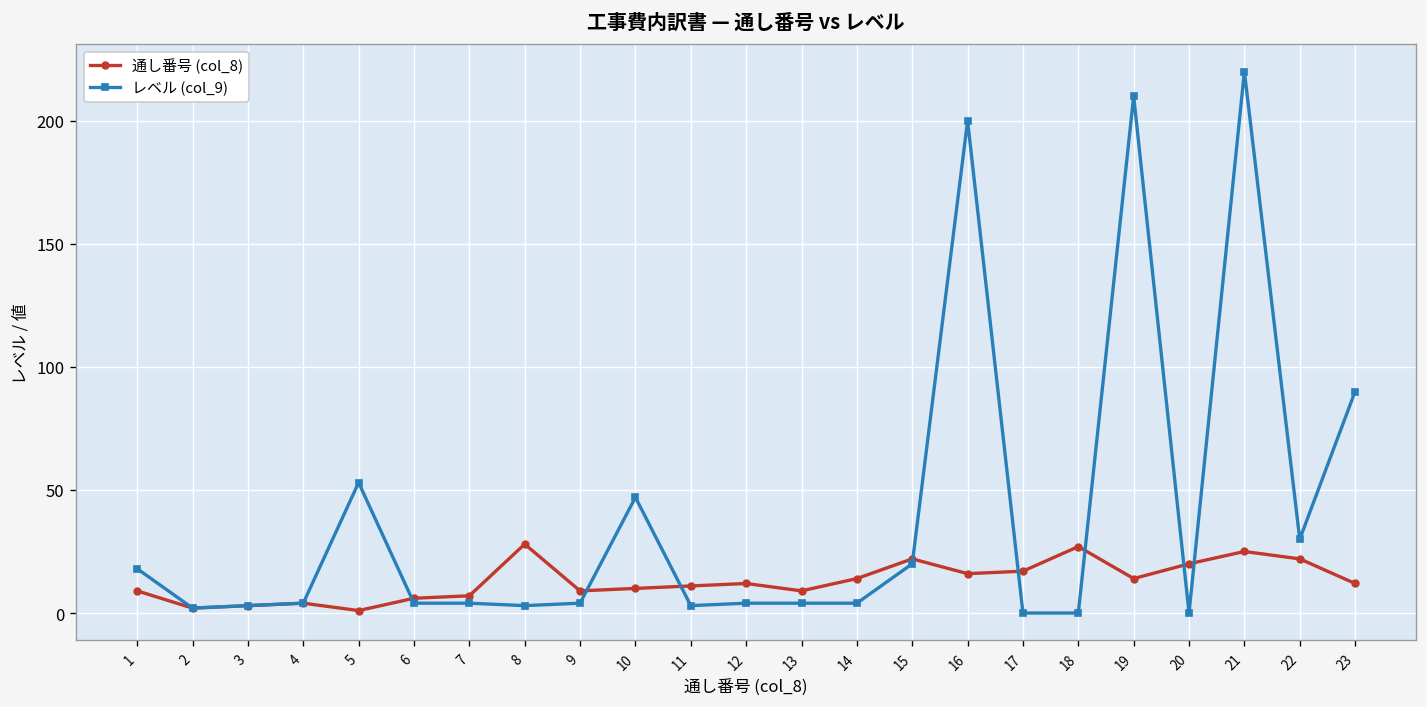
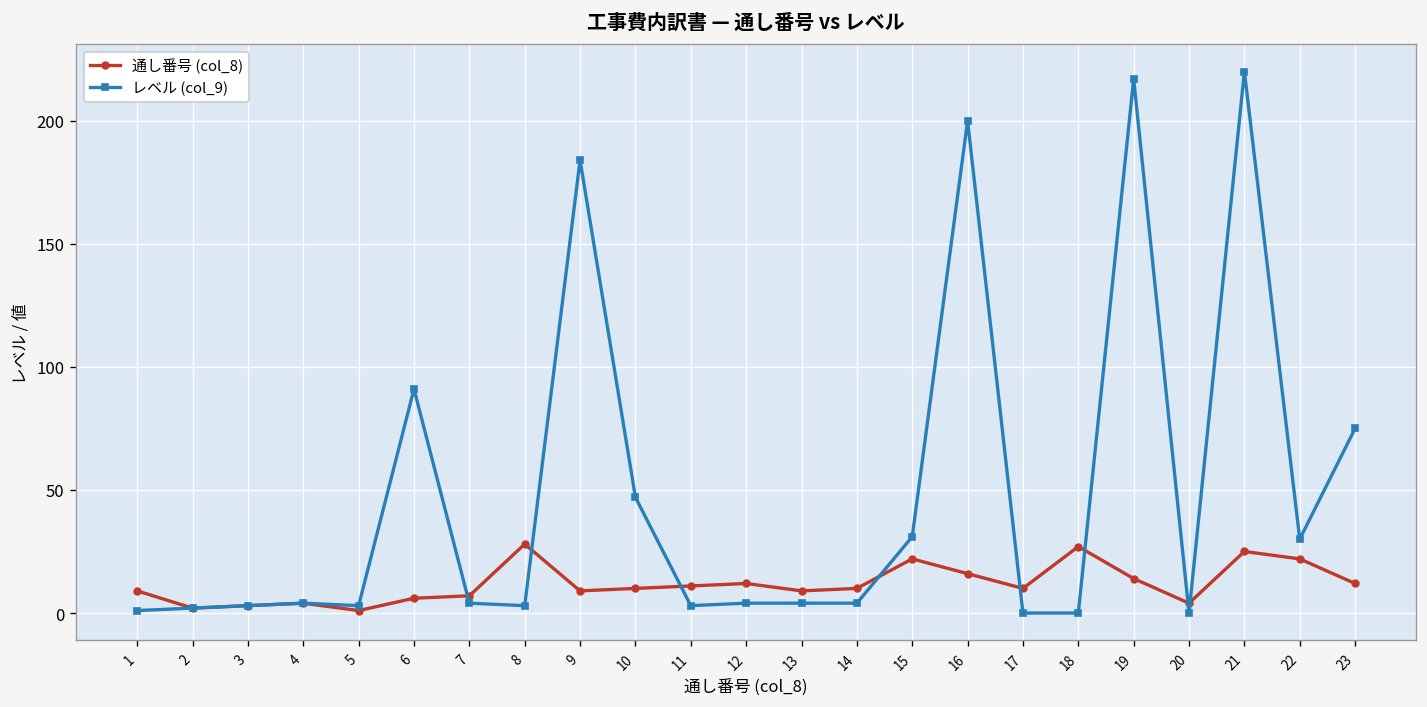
  {
    "通し番号 (col_8)": {
      "1": 9,
      "5": 1,
      "6": 6,
      "7": 7,
      "8": 28,
      "9": 9,
      "10": 10,
      "11": 11,
      "12": 12,
      "13": 9,
-     "14": 14,
+     "14": 10,
      "15": 22,
      "16": 16,
-     "17": 17,
+     "17": 10,
      "18": 27,
      "19": 14,
-     "20": 20,
+     "20": 4,
      "21": 25,
      "22": 22,
      "23": 12
    },
    "レベル (col_9)": {
-     "1": 18,
-     "5": 53,
-     "6": 4,
+     "1": 1,
+     "5": 3,
+     "6": 91,
      "7": 4,
      "8": 3,
-     "9": 4,
+     "9": 184,
      "10": 47,
      "11": 3,
      "12": 4,
      "13": 4,
      "14": 4,
-     "15": 20,
+     "15": 31,
      "16": 200,
      "17": 0,
      "18": 0,
-     "19": 210,
+     "19": 217,
      "20": 0,
      "21": 220,
      "22": 30,
-     "23": 90
+     "23": 75
    }
  }
